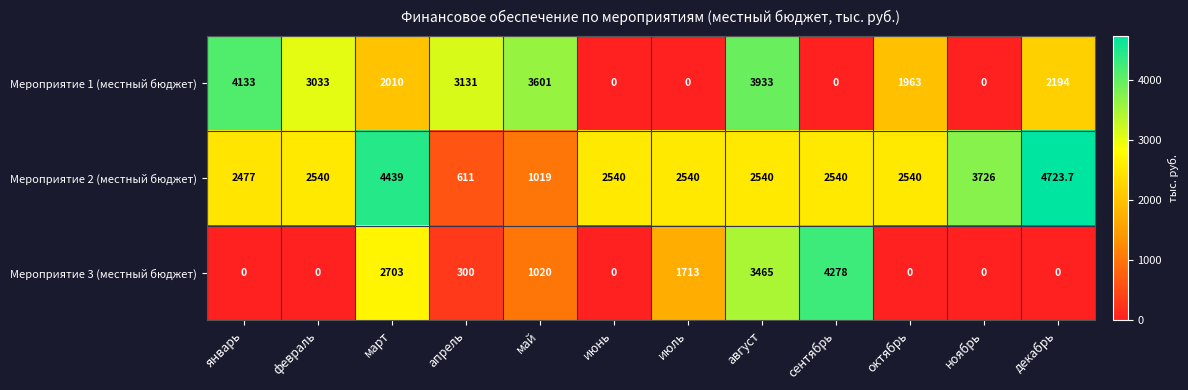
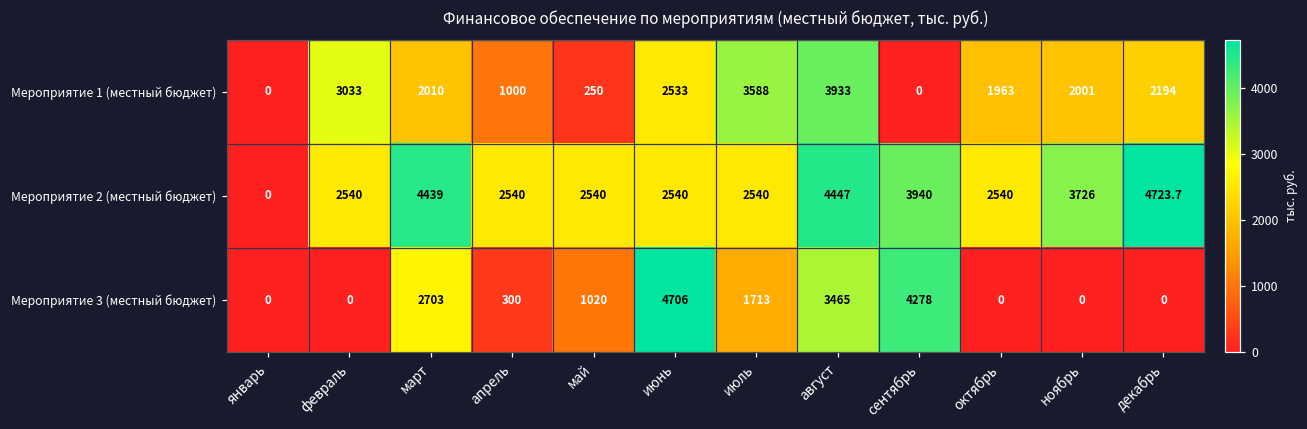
  {
    "Мероприятие 1 (местный бюджет)": {
-     "январь": 4133,
+     "январь": 0,
      "февраль": 3033,
      "март": 2010,
-     "апрель": 3131,
-     "май": 3601,
-     "июнь": 0,
-     "июль": 0,
+     "апрель": 1000,
+     "май": 250,
+     "июнь": 2533,
+     "июль": 3588,
      "август": 3933,
      "сентябрь": 0,
      "октябрь": 1963,
-     "ноябрь": 0,
+     "ноябрь": 2001,
      "декабрь": 2194
    },
    "Мероприятие 2 (местный бюджет)": {
-     "январь": 2477,
+     "январь": 0,
      "февраль": 2540,
      "март": 4439,
-     "апрель": 611,
-     "май": 1019,
+     "апрель": 2540,
+     "май": 2540,
      "июнь": 2540,
      "июль": 2540,
-     "август": 2540,
-     "сентябрь": 2540,
+     "август": 4447,
+     "сентябрь": 3940,
      "октябрь": 2540,
      "ноябрь": 3726,
      "декабрь": 4723.7
    },
    "Мероприятие 3 (местный бюджет)": {
      "январь": 0,
      "февраль": 0,
      "март": 2703,
      "апрель": 300,
      "май": 1020,
-     "июнь": 0,
+     "июнь": 4706,
      "июль": 1713,
      "август": 3465,
      "сентябрь": 4278,
      "октябрь": 0,
      "ноябрь": 0,
      "декабрь": 0
    }
  }
